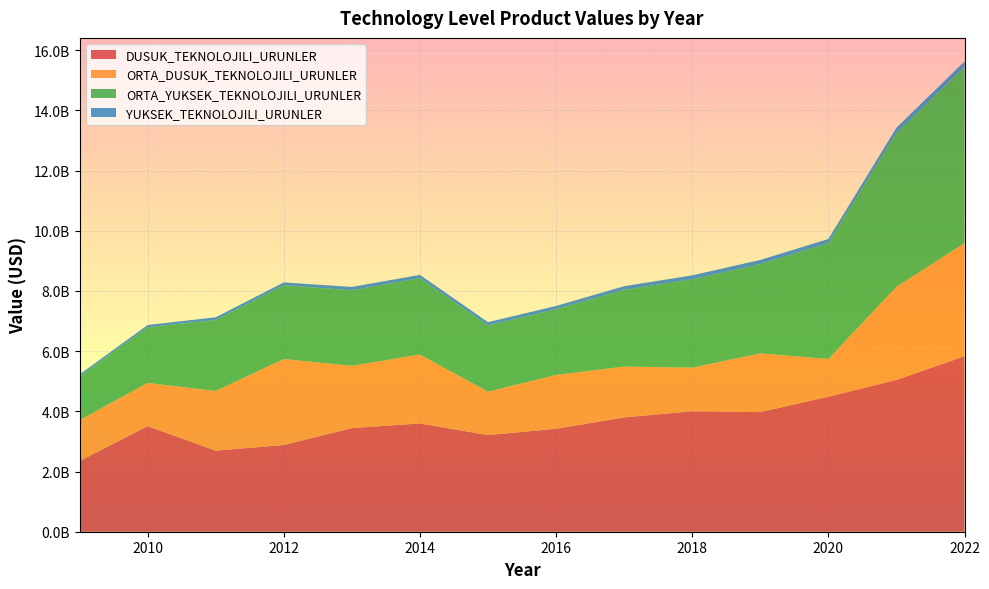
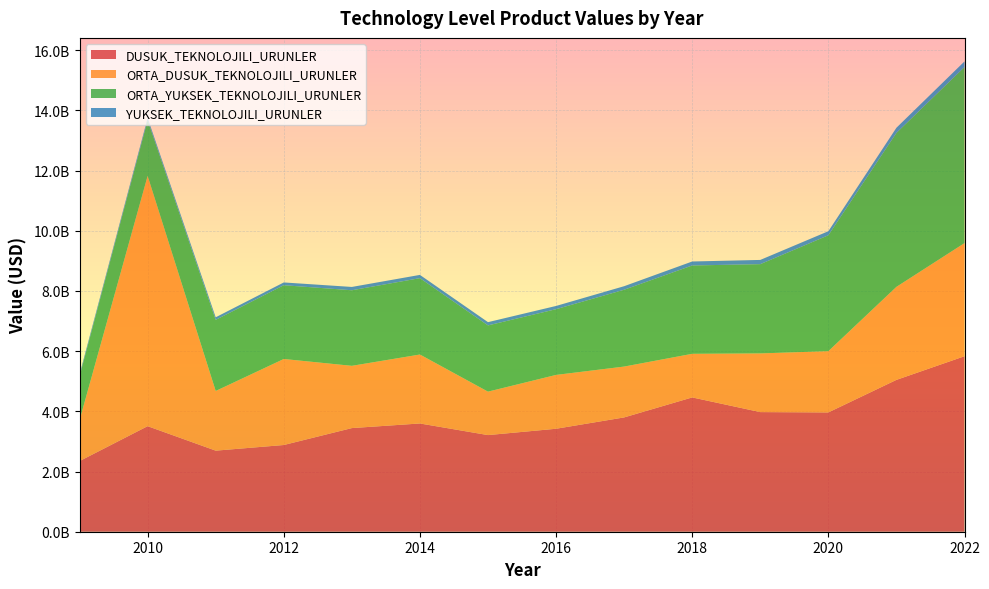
  {
    "DUSUK_TEKNOLOJILI_URUNLER": {
      "2010": 3500000000,
      "2012": 2900000000,
      "2014": 3600000000,
      "2016": 3400000000,
-     "2018": 4000000000,
-     "2020": 4500000000,
+     "2018": 4500000000,
+     "2020": 4000000000,
      "2022": 5800000000
    },
    "ORTA_DUSUK_TEKNOLOJILI_URUNLER": {
-     "2010": 1400000000,
+     "2010": 8300000000,
      "2012": 2900000000,
      "2014": 2300000000,
      "2016": 1800000000,
      "2018": 1400000000,
-     "2020": 1300000000,
+     "2020": 2000000000,
      "2022": 3800000000
    },
    "ORTA_YUKSEK_TEKNOLOJILI_URUNLER": {
      "2012": 2500000000,
      "2014": 2500000000,
      "2016": 2200000000,
      "2018": 2900000000,
      "2020": 3900000000,
      "2022": 5900000000
    },
    "YUKSEK_TEKNOLOJILI_URUNLER": {
      "2012": 100000000,
      "2014": 100000000,
      "2016": 100000000,
      "2018": 100000000,
      "2020": 100000000,
      "2022": 200000000
    }
  }
